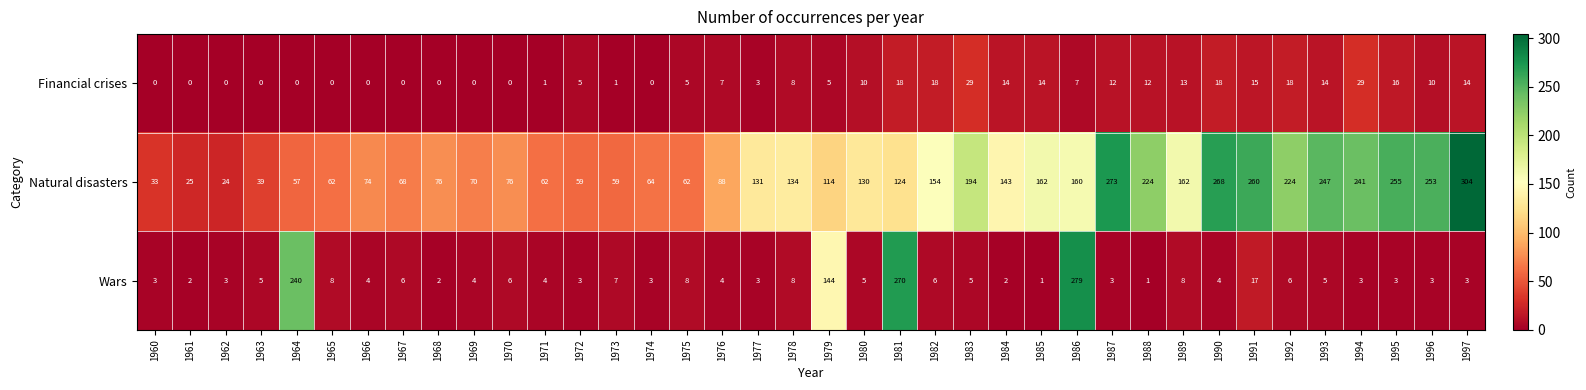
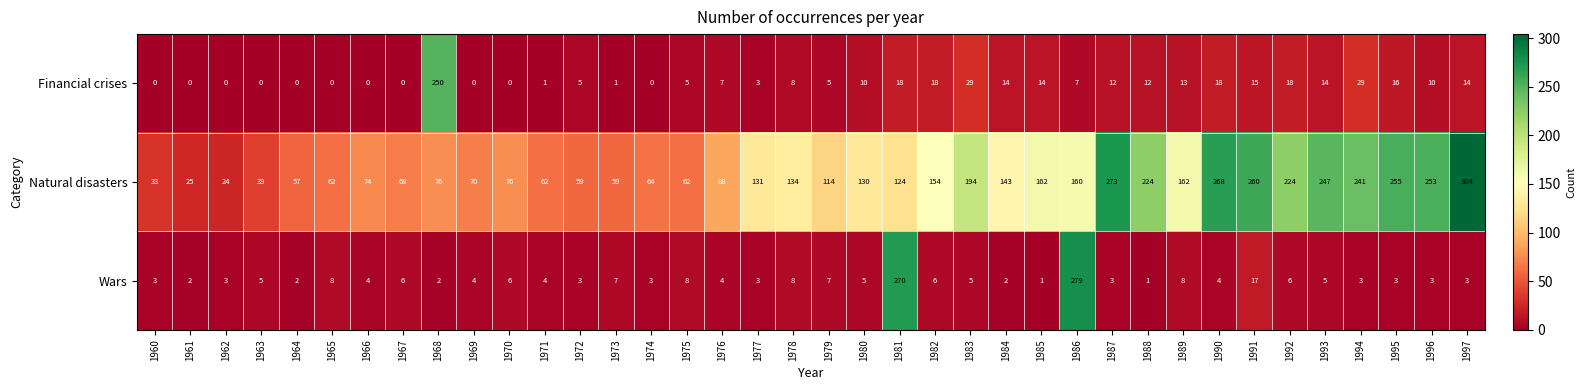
  {
    "Financial crises": {
      "1960": 0,
      "1961": 0,
      "1962": 0,
      "1963": 0,
      "1964": 0,
      "1965": 0,
      "1966": 0,
      "1967": 0,
-     "1968": 0,
+     "1968": 250,
      "1969": 0,
      "1970": 0,
      "1971": 1,
      "1972": 5,
      "1973": 1,
      "1974": 0,
      "1975": 5,
      "1976": 7,
      "1977": 3,
      "1978": 8,
      "1979": 5,
      "1980": 10,
      "1981": 18,
      "1982": 18,
      "1983": 29,
      "1984": 14,
      "1985": 14,
      "1986": 7,
      "1987": 12,
      "1988": 12,
      "1989": 13,
      "1990": 18,
      "1991": 15,
      "1992": 18,
      "1993": 14,
      "1994": 29,
      "1995": 16,
      "1996": 10,
      "1997": 14
    },
    "Natural disasters": {
      "1960": 33,
      "1961": 25,
      "1962": 24,
      "1963": 39,
      "1964": 57,
      "1965": 62,
      "1966": 74,
      "1967": 68,
      "1968": 76,
      "1969": 70,
      "1970": 76,
      "1971": 62,
      "1972": 59,
      "1973": 59,
      "1974": 64,
      "1975": 62,
      "1976": 88,
      "1977": 131,
      "1978": 134,
      "1979": 114,
      "1980": 130,
      "1981": 124,
      "1982": 154,
      "1983": 194,
      "1984": 143,
      "1985": 162,
      "1986": 160,
      "1987": 273,
      "1988": 224,
      "1989": 162,
      "1990": 268,
      "1991": 260,
      "1992": 224,
      "1993": 247,
      "1994": 241,
      "1995": 255,
      "1996": 253,
      "1997": 304
    },
    "Wars": {
      "1960": 3,
      "1961": 2,
      "1962": 3,
      "1963": 5,
-     "1964": 240,
+     "1964": 2,
      "1965": 8,
      "1966": 4,
      "1967": 6,
      "1968": 2,
      "1969": 4,
      "1970": 6,
      "1971": 4,
      "1972": 3,
      "1973": 7,
      "1974": 3,
      "1975": 8,
      "1976": 4,
      "1977": 3,
      "1978": 8,
-     "1979": 144,
+     "1979": 7,
      "1980": 5,
      "1981": 270,
      "1982": 6,
      "1983": 5,
      "1984": 2,
      "1985": 1,
      "1986": 279,
      "1987": 3,
      "1988": 1,
      "1989": 8,
      "1990": 4,
      "1991": 17,
      "1992": 6,
      "1993": 5,
      "1994": 3,
      "1995": 3,
      "1996": 3,
      "1997": 3
    }
  }
